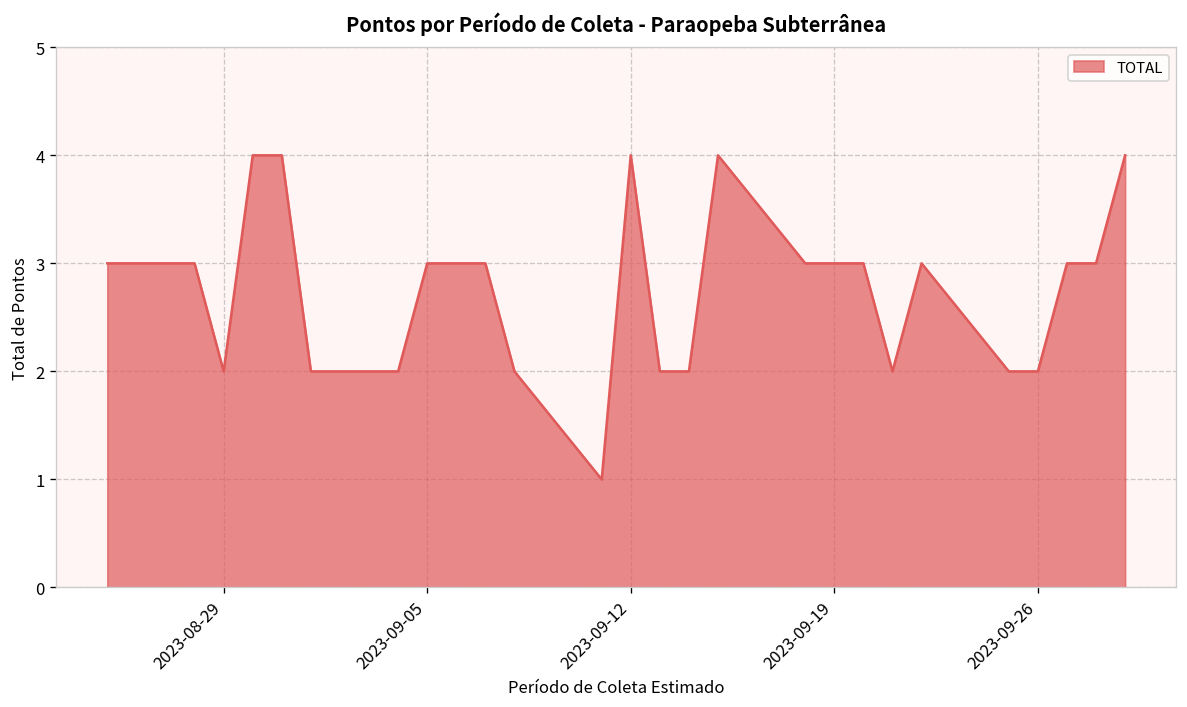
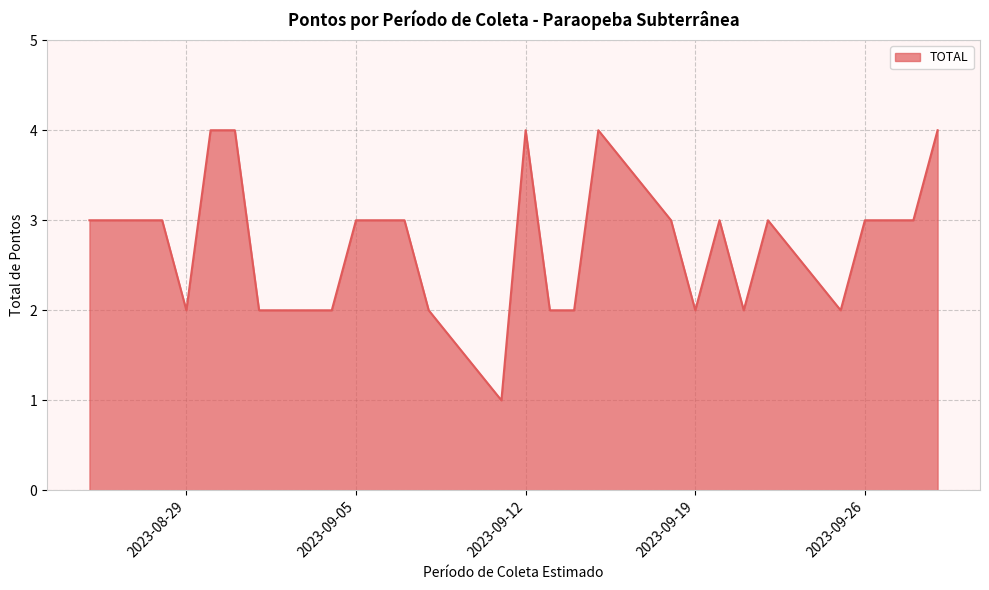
  {
    "2023-08-29": 2,
    "2023-09-05": 3,
    "2023-09-12": 4,
-   "2023-09-19": 3,
-   "2023-09-26": 2
+   "2023-09-19": 2,
+   "2023-09-26": 3
  }
